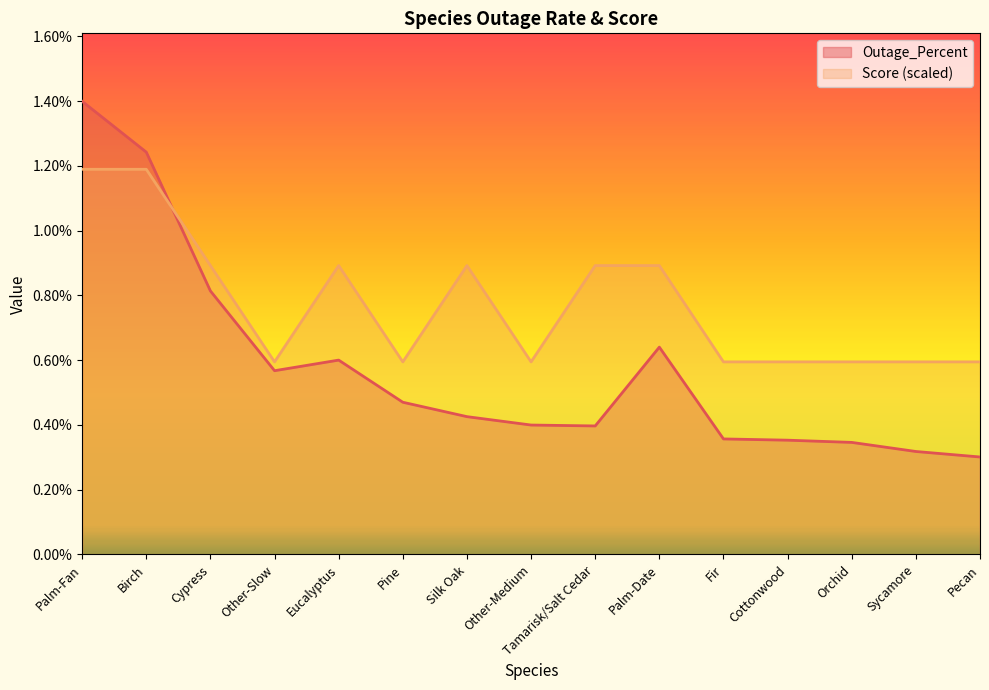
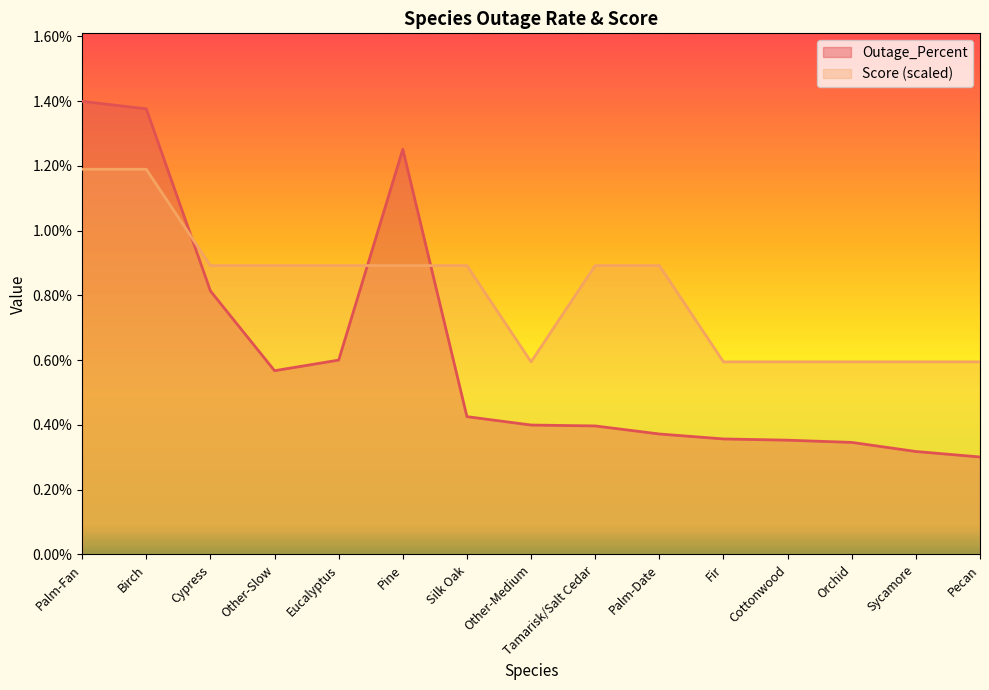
  {
    "Outage_Percent": {
      "Palm-Fan": "1.40%",
-     "Birch": "1.24%",
+     "Birch": "1.38%",
      "Cypress": "0.81%",
      "Other-Slow": "0.57%",
      "Eucalyptus": "0.60%",
-     "Pine": "0.47%",
+     "Pine": "1.25%",
      "Silk Oak": "0.43%",
      "Other-Medium": "0.40%",
      "Tamarisk/Salt Cedar": "0.40%",
-     "Palm-Date": "0.64%",
+     "Palm-Date": "0.37%",
      "Fir": "0.36%",
      "Cottonwood": "0.35%",
      "Orchid": "0.35%",
      "Sycamore": "0.32%",
      "Pecan": "0.30%"
    },
    "Score (scaled)": {
      "Palm-Fan": "1.19%",
      "Birch": "1.19%",
      "Cypress": "0.89%",
-     "Other-Slow": "0.59%",
+     "Other-Slow": "0.89%",
      "Eucalyptus": "0.89%",
-     "Pine": "0.59%",
+     "Pine": "0.89%",
      "Silk Oak": "0.89%",
      "Other-Medium": "0.59%",
      "Tamarisk/Salt Cedar": "0.89%",
      "Palm-Date": "0.89%",
      "Fir": "0.59%",
      "Cottonwood": "0.59%",
      "Orchid": "0.59%",
      "Sycamore": "0.59%",
      "Pecan": "0.59%"
    }
  }
